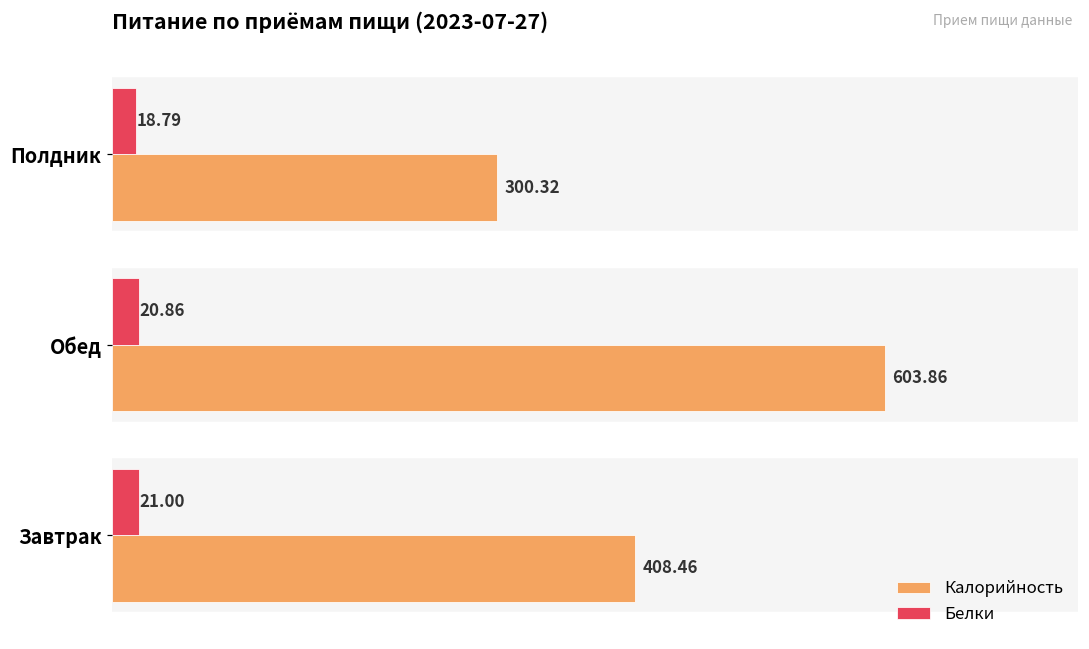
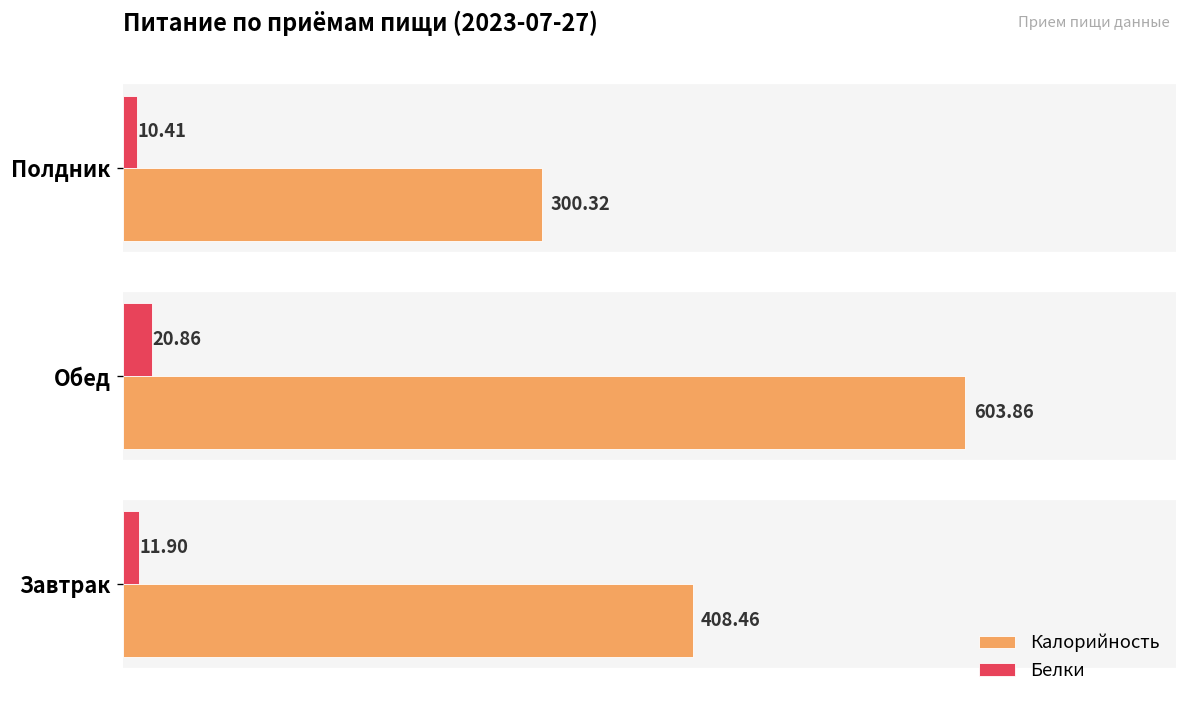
  {
    "Калорийность": {
      "Полдник": 300.32,
      "Обед": 603.86,
      "Завтрак": 408.46
    },
    "Белки": {
-     "Полдник": 18.79,
+     "Полдник": 10.41,
      "Обед": 20.86,
-     "Завтрак": 21.00
+     "Завтрак": 11.90
    }
  }
